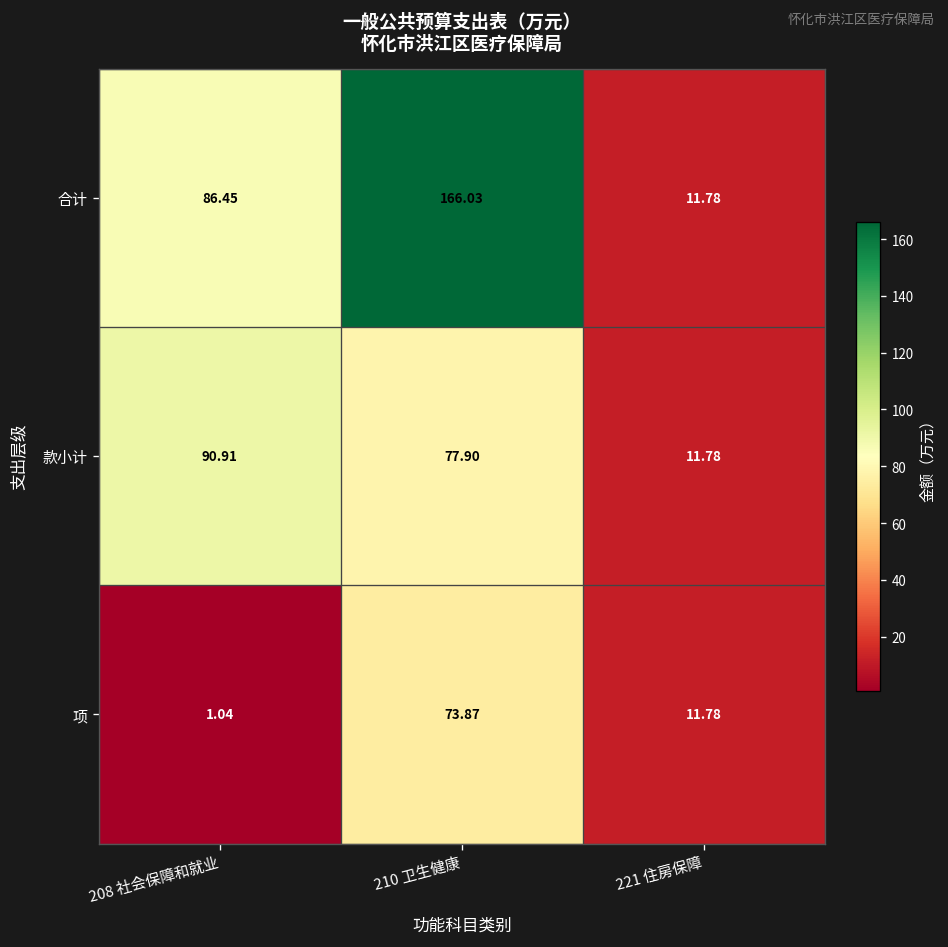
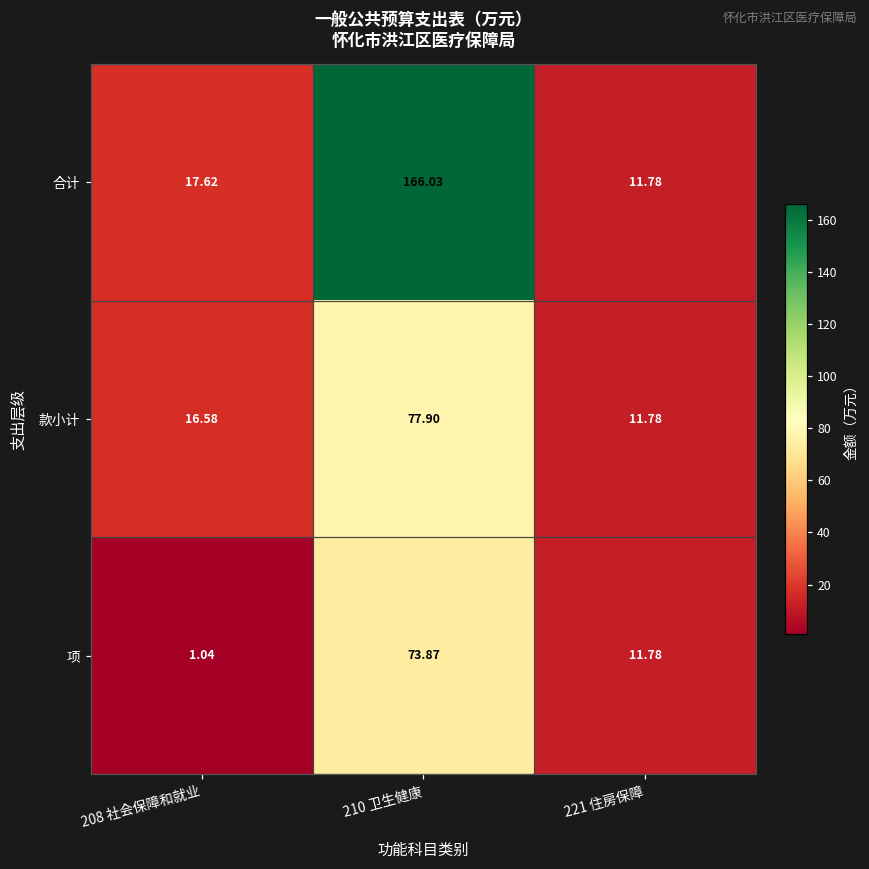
  {
    "合计": {
-     "208 社会保障和就业": 86.45,
+     "208 社会保障和就业": 17.62,
      "210 卫生健康": 166.03,
      "221 住房保障": 11.78
    },
    "款小计": {
-     "208 社会保障和就业": 90.91,
+     "208 社会保障和就业": 16.58,
      "210 卫生健康": 77.90,
      "221 住房保障": 11.78
    },
    "项": {
      "208 社会保障和就业": 1.04,
      "210 卫生健康": 73.87,
      "221 住房保障": 11.78
    }
  }
